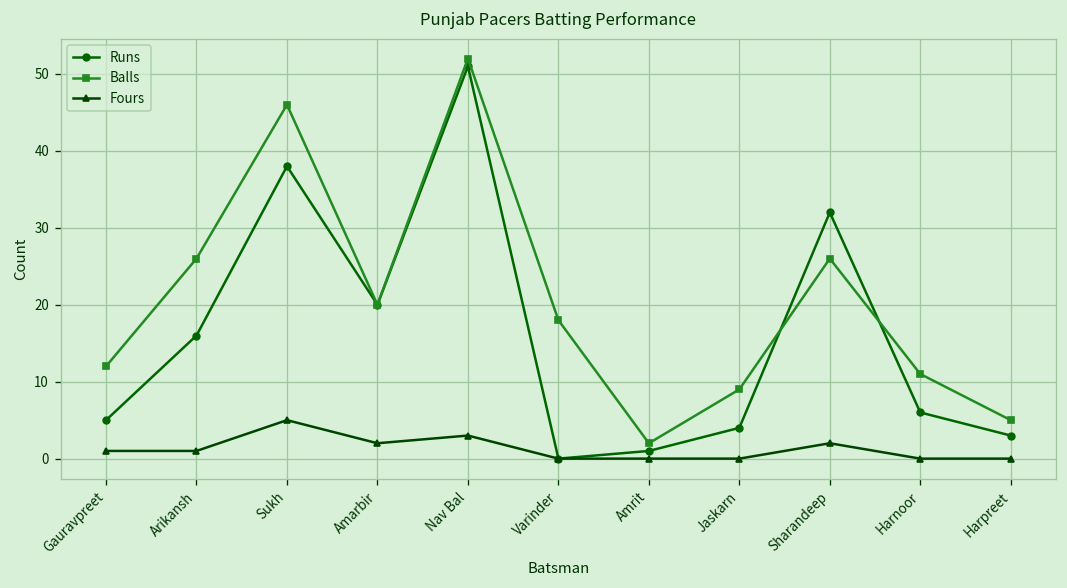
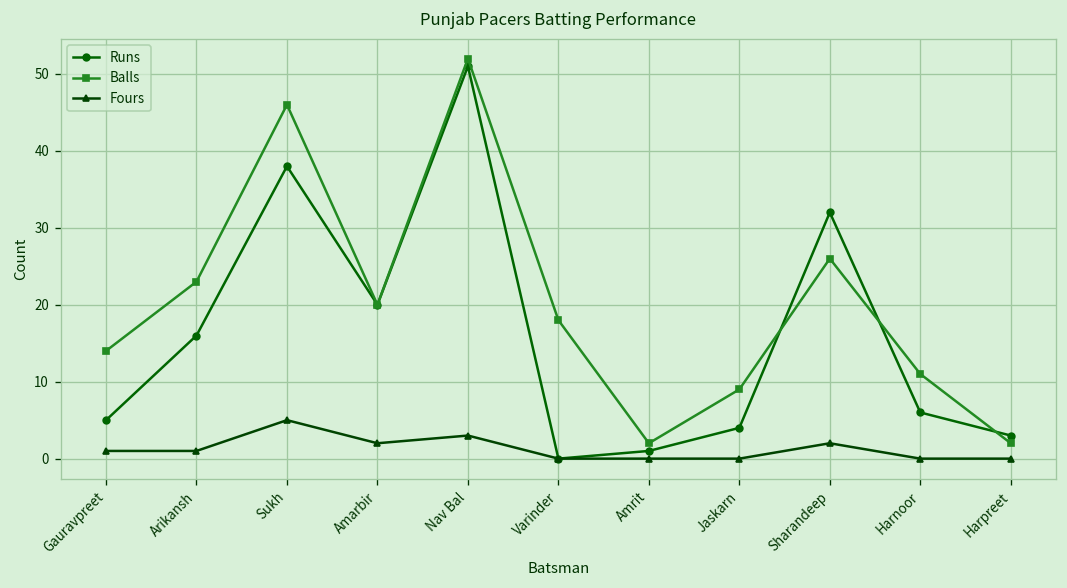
  {
    "Balls": {
-     "Gauravpreet": 12,
-     "Arikansh": 26,
+     "Gauravpreet": 14,
+     "Arikansh": 23,
      "Sukh": 46,
      "Nav Bal": 52,
      "Varinder": 18,
      "Amrit": 2,
      "Jaskarn": 9,
      "Sharandeep": 26,
      "Harnoor": 11,
-     "Harpreet": 5
+     "Harpreet": 2
    }
  }
